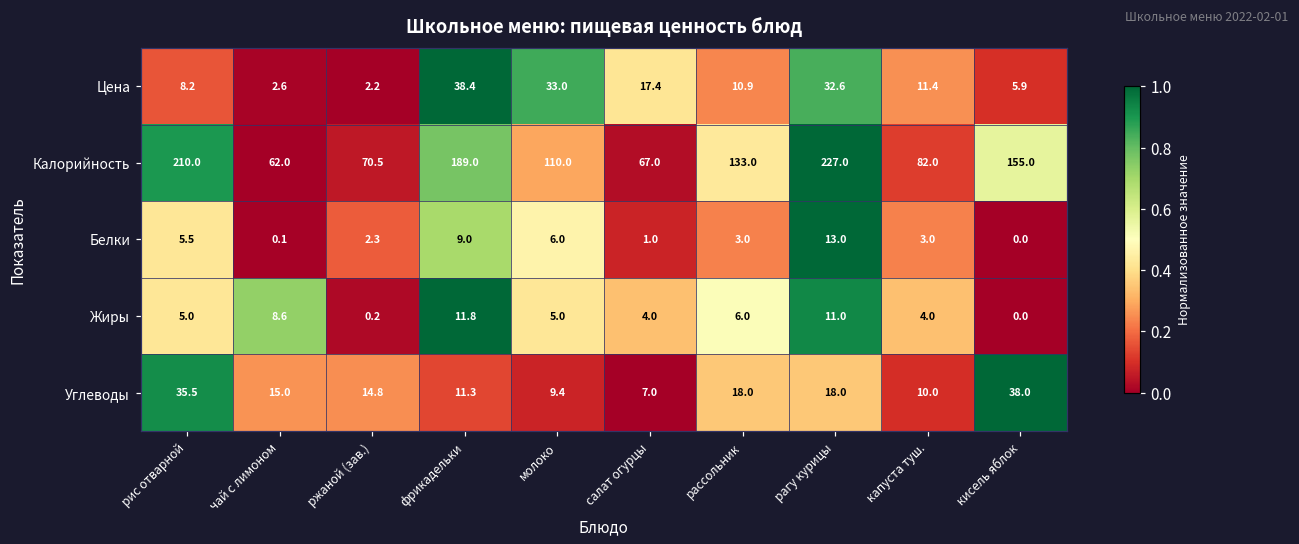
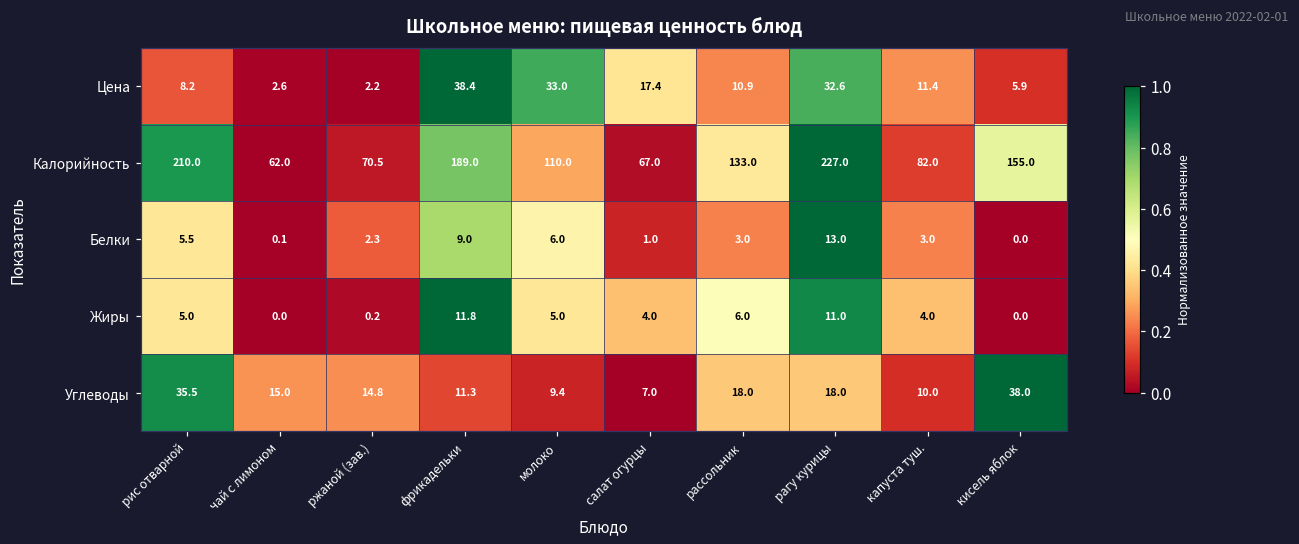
  {
    "Цена": {
      "рис отварной": 8.2,
      "чай с лимоном": 2.6,
      "ржаной (зав.)": 2.2,
      "фрикадельки": 38.4,
      "молоко": 33.0,
      "салат огурцы": 17.4,
      "рассольник": 10.9,
      "рагу курицы": 32.6,
      "капуста туш.": 11.4,
      "кисель яблок": 5.9
    },
    "Калорийность": {
      "рис отварной": 210.0,
      "чай с лимоном": 62.0,
      "ржаной (зав.)": 70.5,
      "фрикадельки": 189.0,
      "молоко": 110.0,
      "салат огурцы": 67.0,
      "рассольник": 133.0,
      "рагу курицы": 227.0,
      "капуста туш.": 82.0,
      "кисель яблок": 155.0
    },
    "Белки": {
      "рис отварной": 5.5,
      "чай с лимоном": 0.1,
      "ржаной (зав.)": 2.3,
      "фрикадельки": 9.0,
      "молоко": 6.0,
      "салат огурцы": 1.0,
      "рассольник": 3.0,
      "рагу курицы": 13.0,
      "капуста туш.": 3.0,
      "кисель яблок": 0.0
    },
    "Жиры": {
      "рис отварной": 5.0,
-     "чай с лимоном": 8.6,
+     "чай с лимоном": 0.0,
      "ржаной (зав.)": 0.2,
      "фрикадельки": 11.8,
      "молоко": 5.0,
      "салат огурцы": 4.0,
      "рассольник": 6.0,
      "рагу курицы": 11.0,
      "капуста туш.": 4.0,
      "кисель яблок": 0.0
    },
    "Углеводы": {
      "рис отварной": 35.5,
      "чай с лимоном": 15.0,
      "ржаной (зав.)": 14.8,
      "фрикадельки": 11.3,
      "молоко": 9.4,
      "салат огурцы": 7.0,
      "рассольник": 18.0,
      "рагу курицы": 18.0,
      "капуста туш.": 10.0,
      "кисель яблок": 38.0
    }
  }
